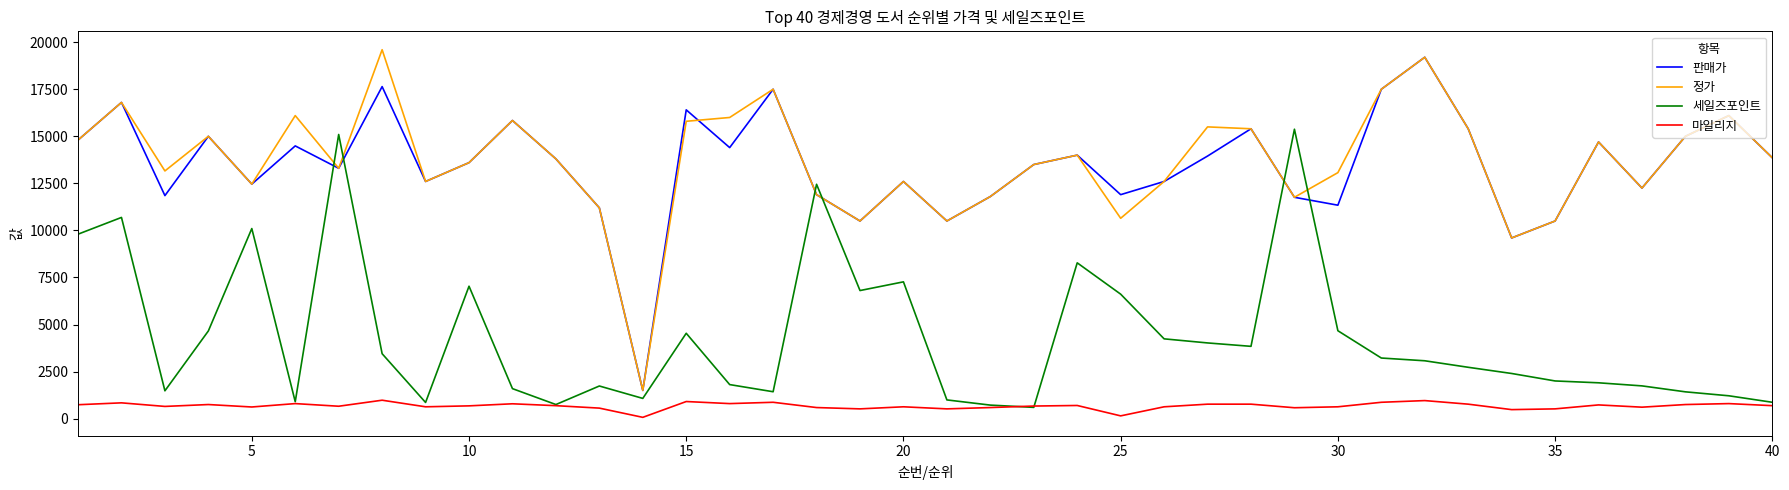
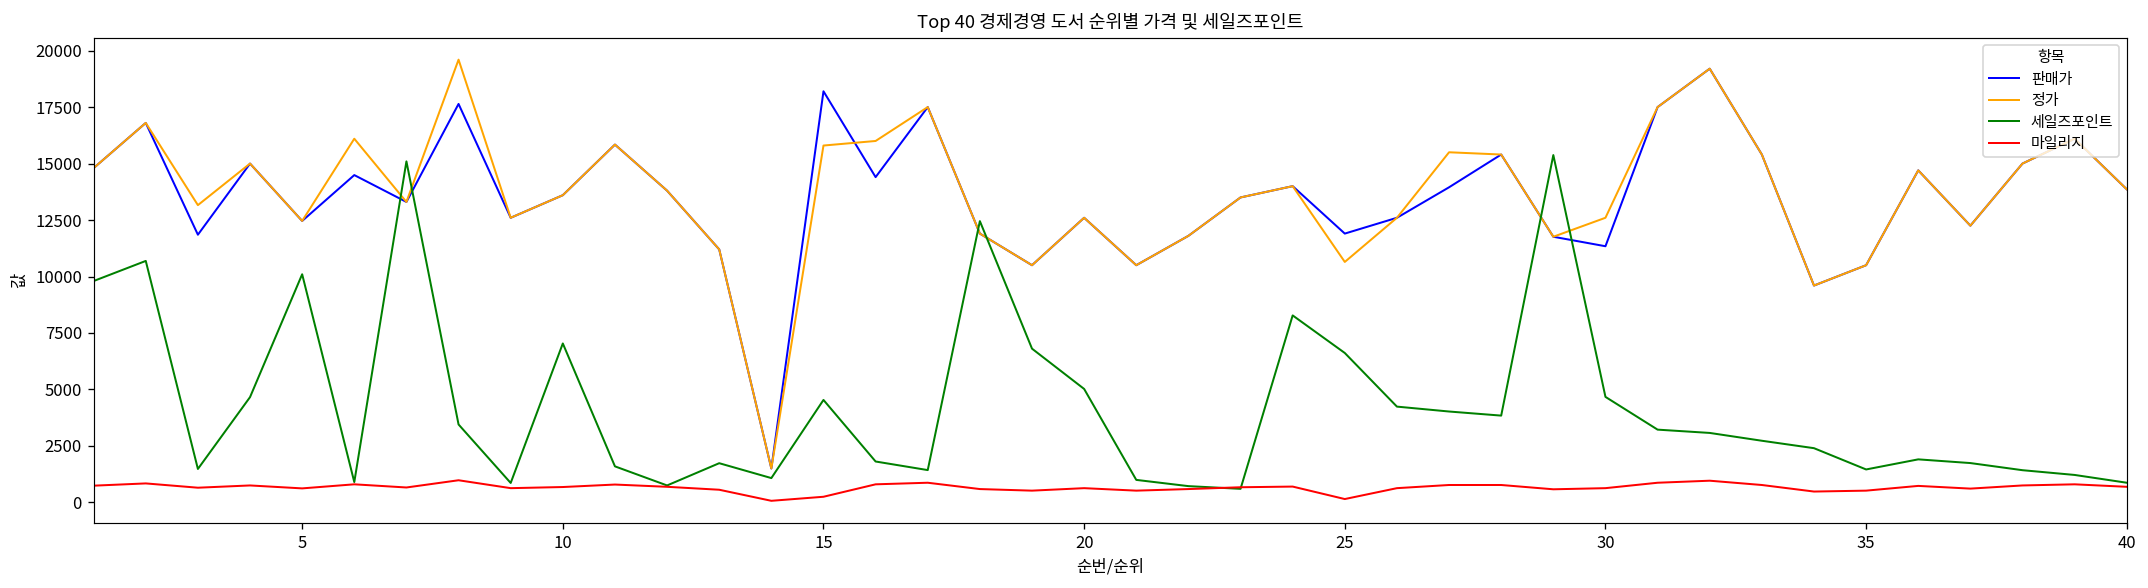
  {
    "판매가": {
-     "15": 16400,
+     "15": 18200,
      "25": 11900,
      "30": 11300
    },
    "정가": {
      "15": 15800,
      "25": 10600,
-     "30": 13100
+     "30": 12600
    },
    "세일즈포인트": {
      "5": 10100,
      "10": 7000,
      "15": 4500,
-     "20": 7300,
+     "20": 5000,
      "25": 6600,
      "30": 4700,
-     "35": 2000,
+     "35": 1500,
      "40": 900
    },
    "마일리지": {
      "5": 600,
      "10": 700,
-     "15": 900,
+     "15": 200,
      "20": 600,
      "25": 100,
      "30": 600,
      "35": 500,
      "40": 700
    }
  }
